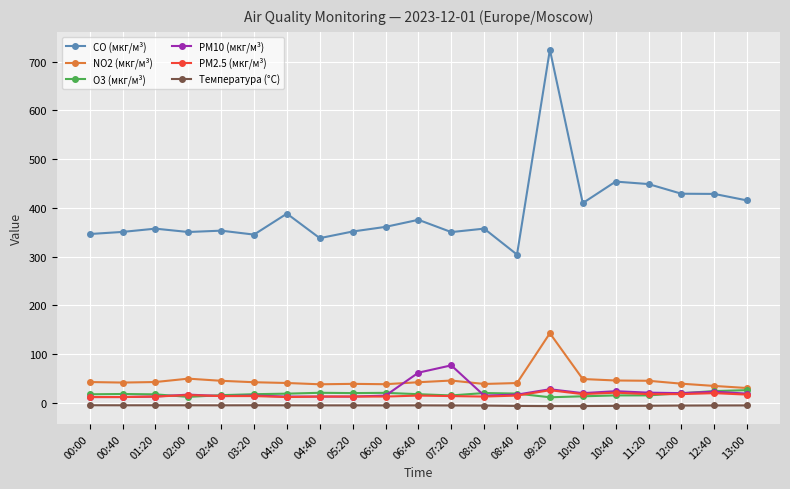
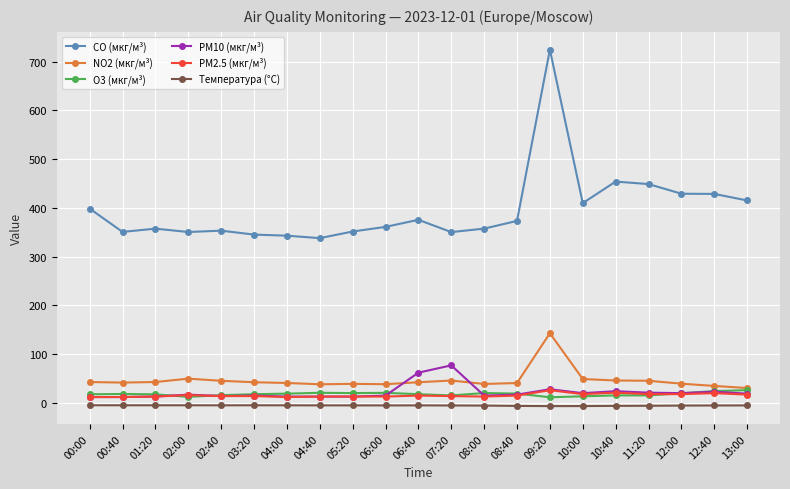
  {
    "CO (мкг/м³)": {
-     "00:00": 350,
+     "00:00": 400,
      "00:40": 350,
      "01:20": 360,
      "02:00": 350,
      "02:40": 350,
      "03:20": 350,
-     "04:00": 390,
+     "04:00": 340,
      "04:40": 340,
      "05:20": 350,
      "06:00": 360,
      "06:40": 380,
      "07:20": 350,
      "08:00": 360,
-     "08:40": 300,
+     "08:40": 370,
      "09:20": 720,
      "10:00": 410,
      "10:40": 450,
      "11:20": 450,
      "12:00": 430,
      "12:40": 430,
      "13:00": 420
    },
    "O3 (мкг/м³)": {
      "00:00": 20,
      "00:40": 20,
      "04:00": 20,
      "04:40": 20,
      "05:20": 20,
      "06:00": 20,
      "08:00": 20,
      "09:20": 10,
      "10:40": 20
    },
    "PM10 (мкг/м³)": {
      "06:40": 60,
      "07:20": 80
    },
    "Температура (°C)": {
      "00:00": 0,
      "00:40": 0,
      "01:20": 0,
      "02:00": 0,
      "02:40": -10,
      "03:20": 0,
      "04:00": -10,
      "04:40": -10,
      "05:20": -10,
      "06:00": -10,
      "06:40": -10,
      "07:20": -10,
      "08:00": -10,
      "08:40": -10,
      "09:20": -10,
      "10:00": -10,
      "10:40": -10,
      "11:20": -10,
      "12:00": -10,
      "12:40": -10,
      "13:00": -10
    }
  }
